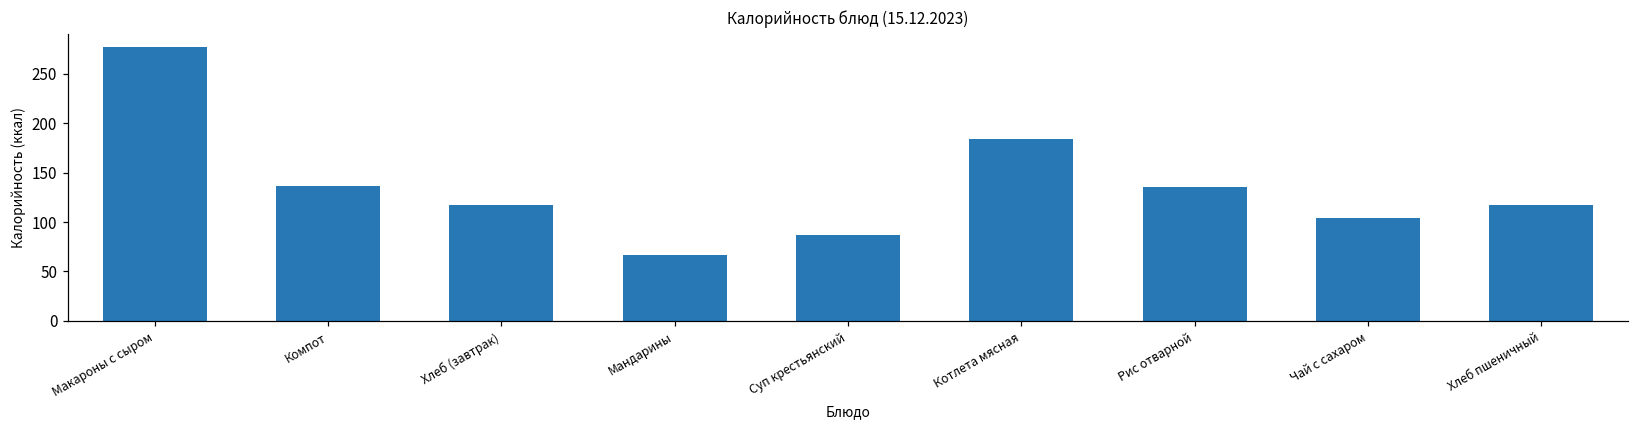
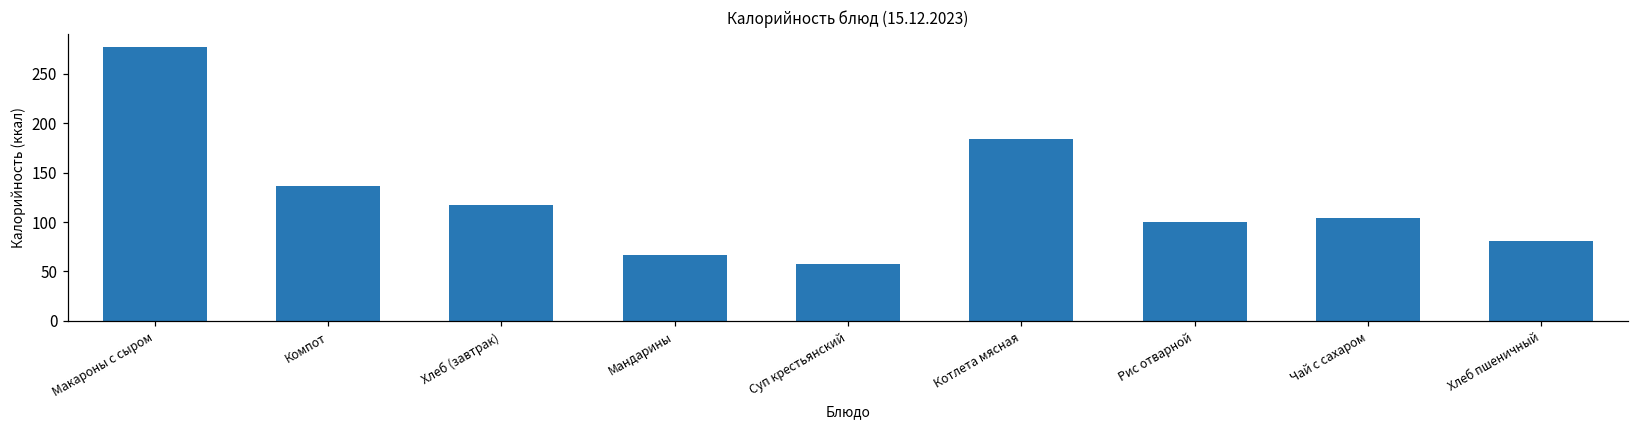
  {
    "Макароны с сыром": 280,
    "Компот": 140,
    "Хлеб (завтрак)": 120,
    "Мандарины": 70,
-   "Суп крестьянский": 90,
+   "Суп крестьянский": 60,
    "Котлета мясная": 180,
-   "Рис отварной": 140,
+   "Рис отварной": 100,
    "Чай с сахаром": 100,
-   "Хлеб пшеничный": 120
+   "Хлеб пшеничный": 80
  }
